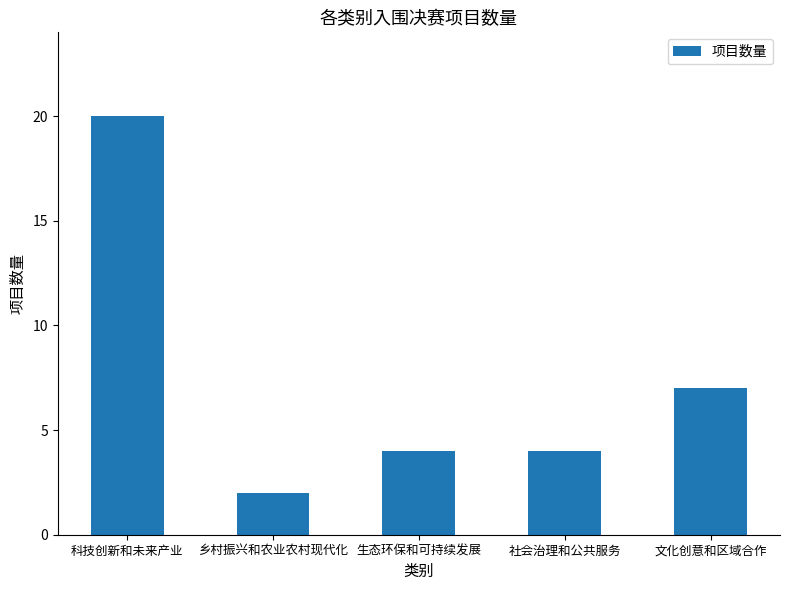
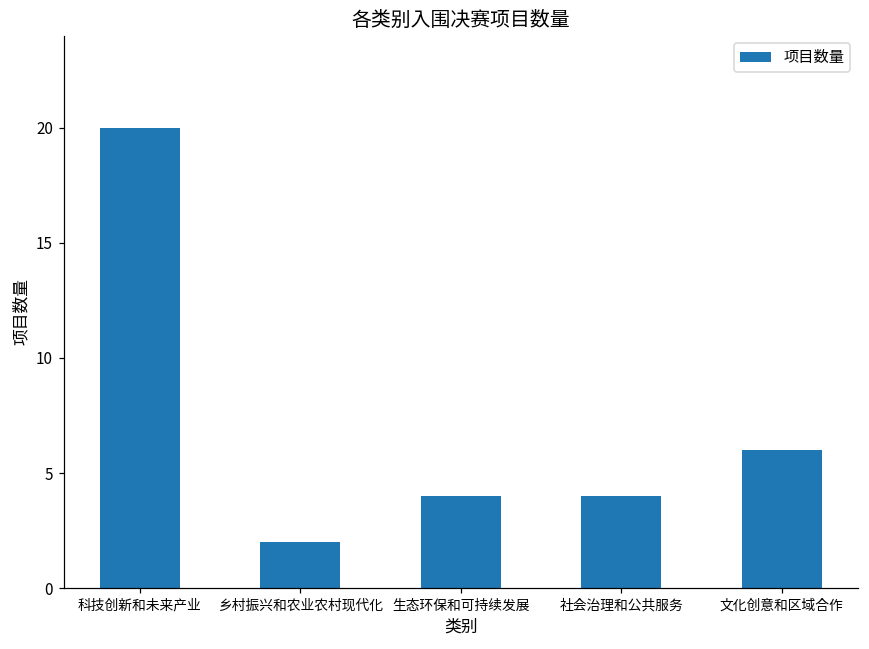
  {
    "科技创新和未来产业": 20,
    "乡村振兴和农业农村现代化": 2,
    "生态环保和可持续发展": 4,
    "社会治理和公共服务": 4,
-   "文化创意和区域合作": 7
+   "文化创意和区域合作": 6
  }
